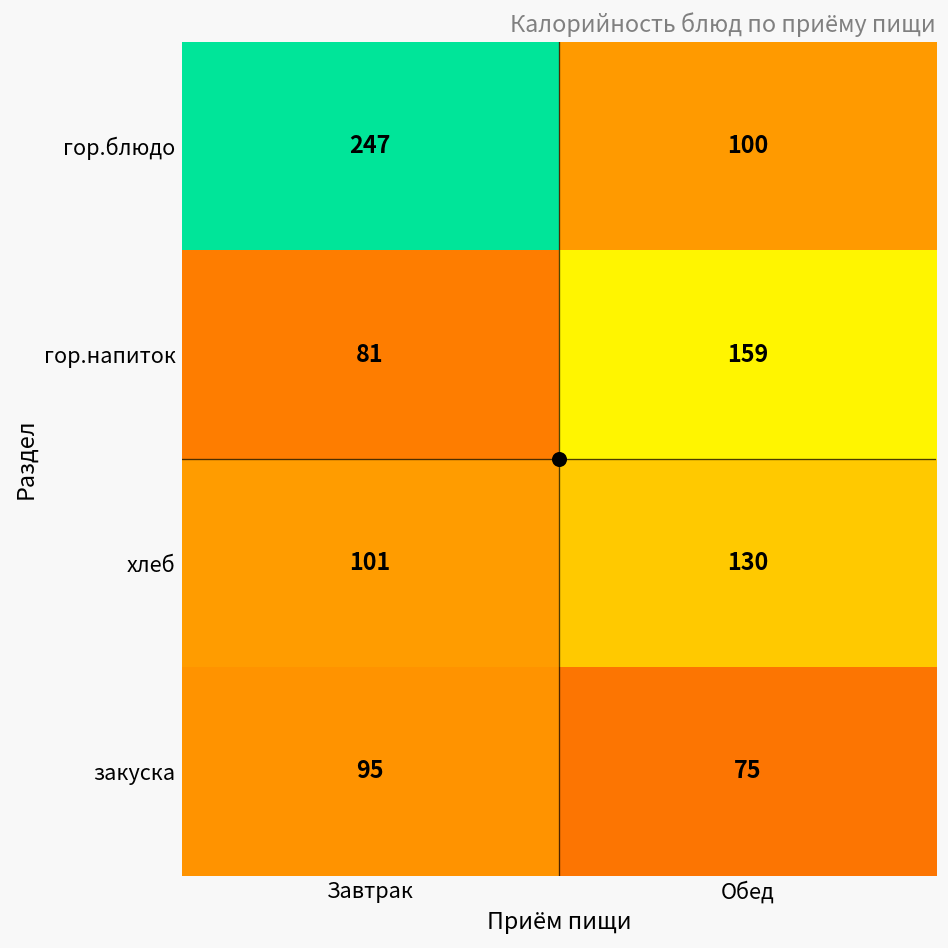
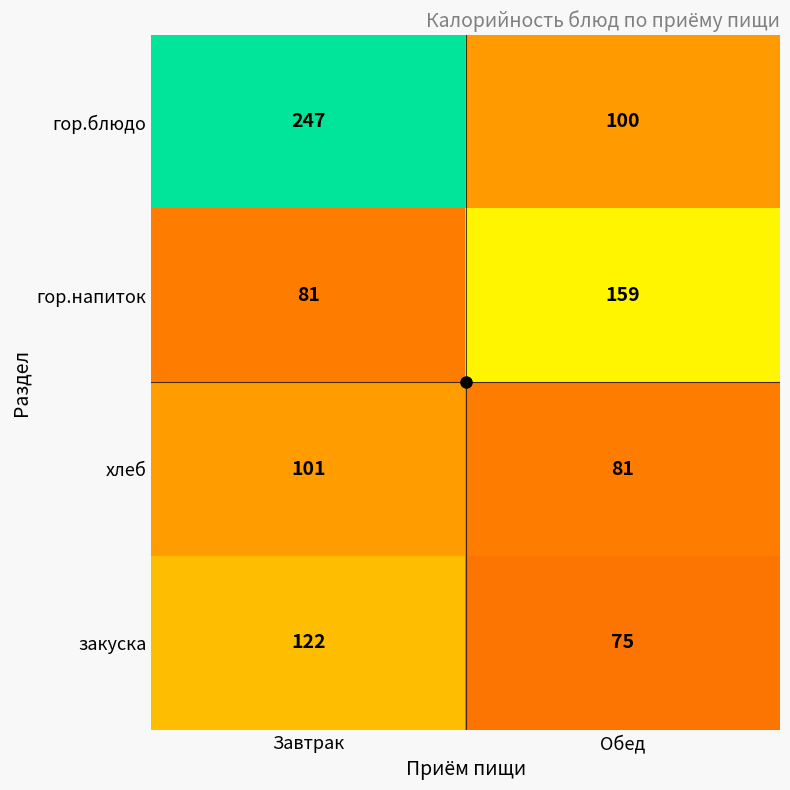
  {
    "гор.блюдо": {
      "Завтрак": 247,
      "Обед": 100
    },
    "гор.напиток": {
      "Завтрак": 81,
      "Обед": 159
    },
    "хлеб": {
      "Завтрак": 101,
-     "Обед": 130
+     "Обед": 81
    },
    "закуска": {
-     "Завтрак": 95,
+     "Завтрак": 122,
      "Обед": 75
    }
  }
